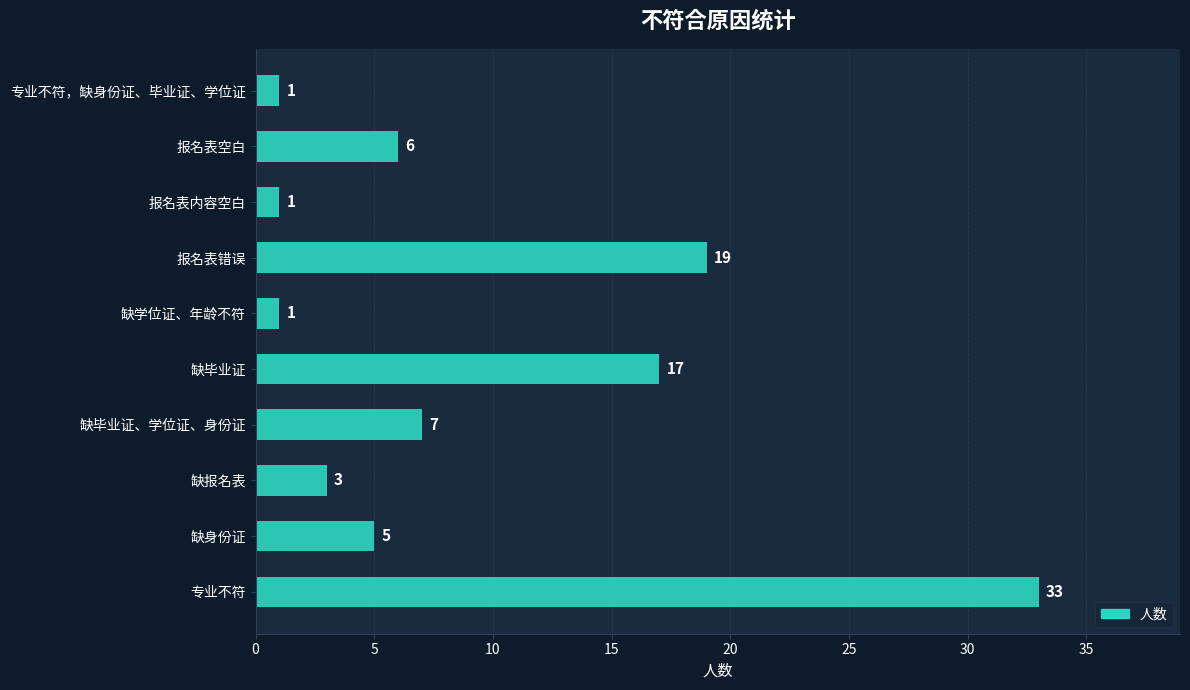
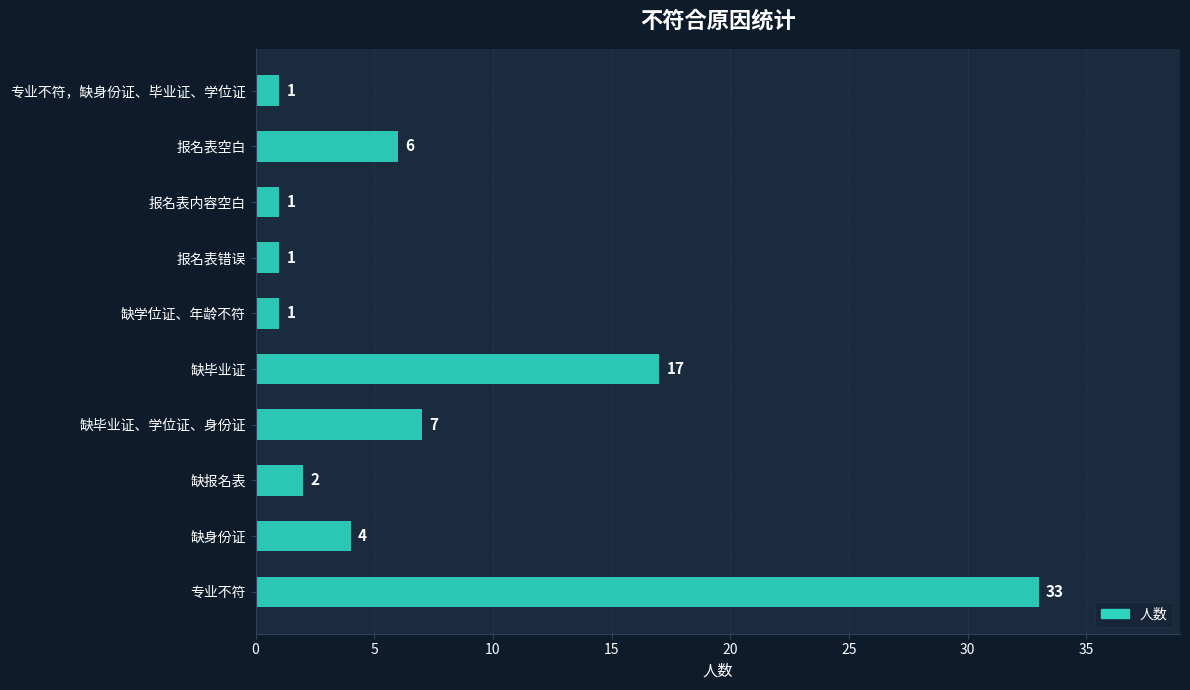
  {
    "专业不符，缺身份证、毕业证、学位证": 1,
    "报名表空白": 6,
    "报名表内容空白": 1,
-   "报名表错误": 19,
+   "报名表错误": 1,
    "缺学位证、年龄不符": 1,
    "缺毕业证": 17,
    "缺毕业证、学位证、身份证": 7,
-   "缺报名表": 3,
-   "缺身份证": 5,
+   "缺报名表": 2,
+   "缺身份证": 4,
    "专业不符": 33
  }
